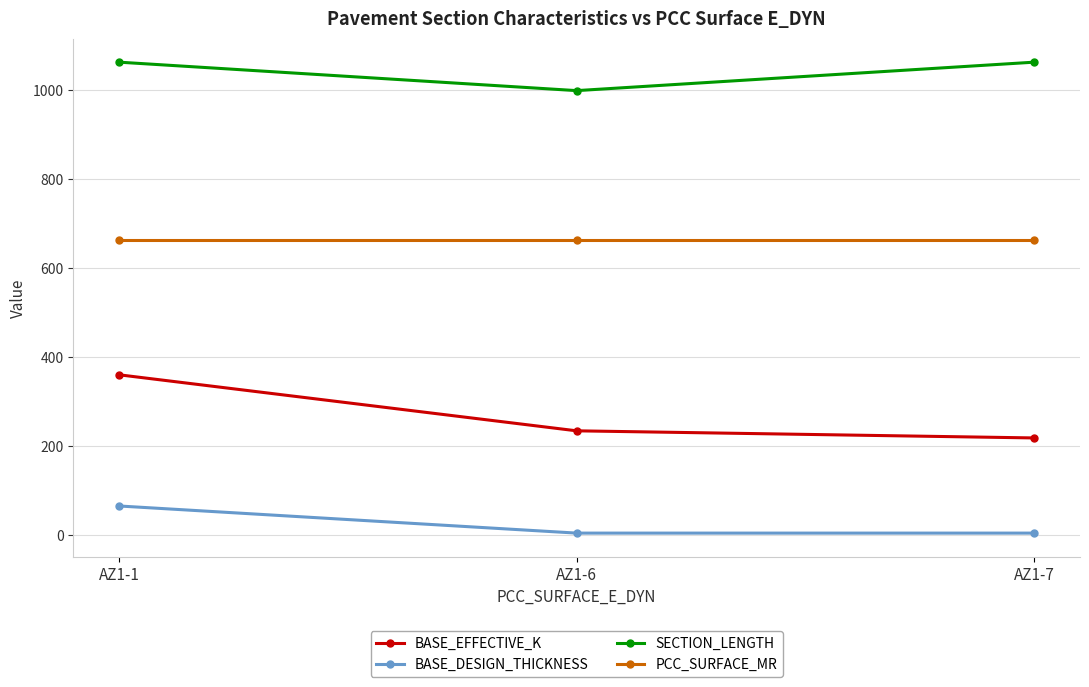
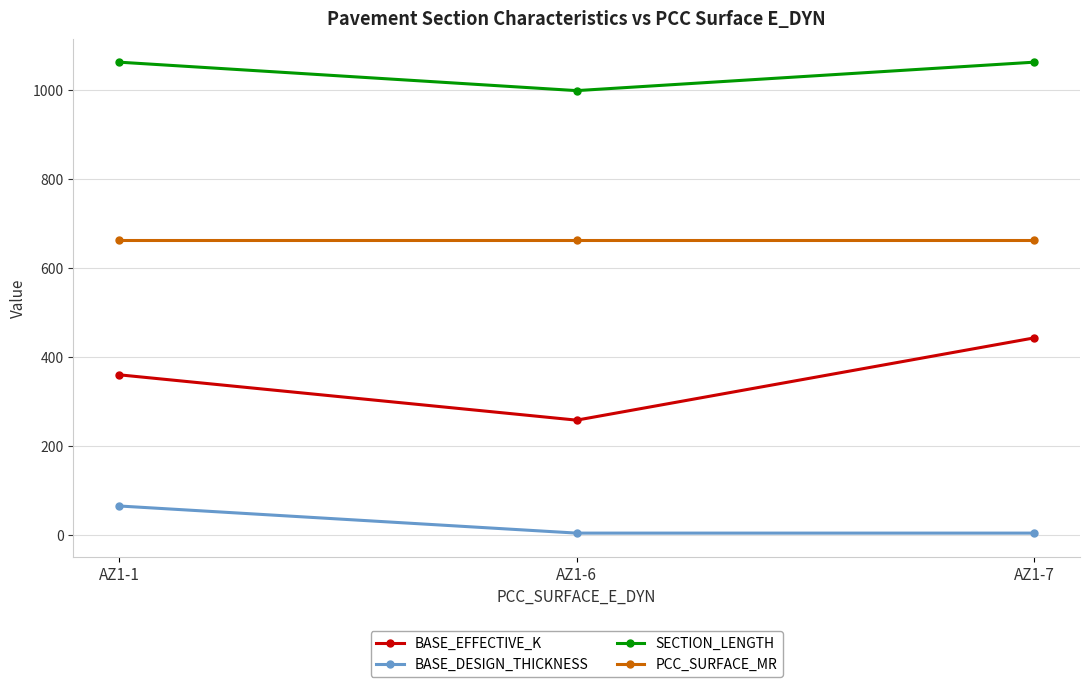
  {
    "BASE_EFFECTIVE_K": {
      "AZ1-1": 360,
-     "AZ1-6": 230,
-     "AZ1-7": 220
+     "AZ1-6": 260,
+     "AZ1-7": 440
    },
    "BASE_DESIGN_THICKNESS": {
      "AZ1-1": 70,
      "AZ1-6": 0,
      "AZ1-7": 0
    },
    "SECTION_LENGTH": {
      "AZ1-1": 1060,
      "AZ1-6": 1000,
      "AZ1-7": 1060
    },
    "PCC_SURFACE_MR": {
      "AZ1-1": 660,
      "AZ1-6": 660,
      "AZ1-7": 660
    }
  }
